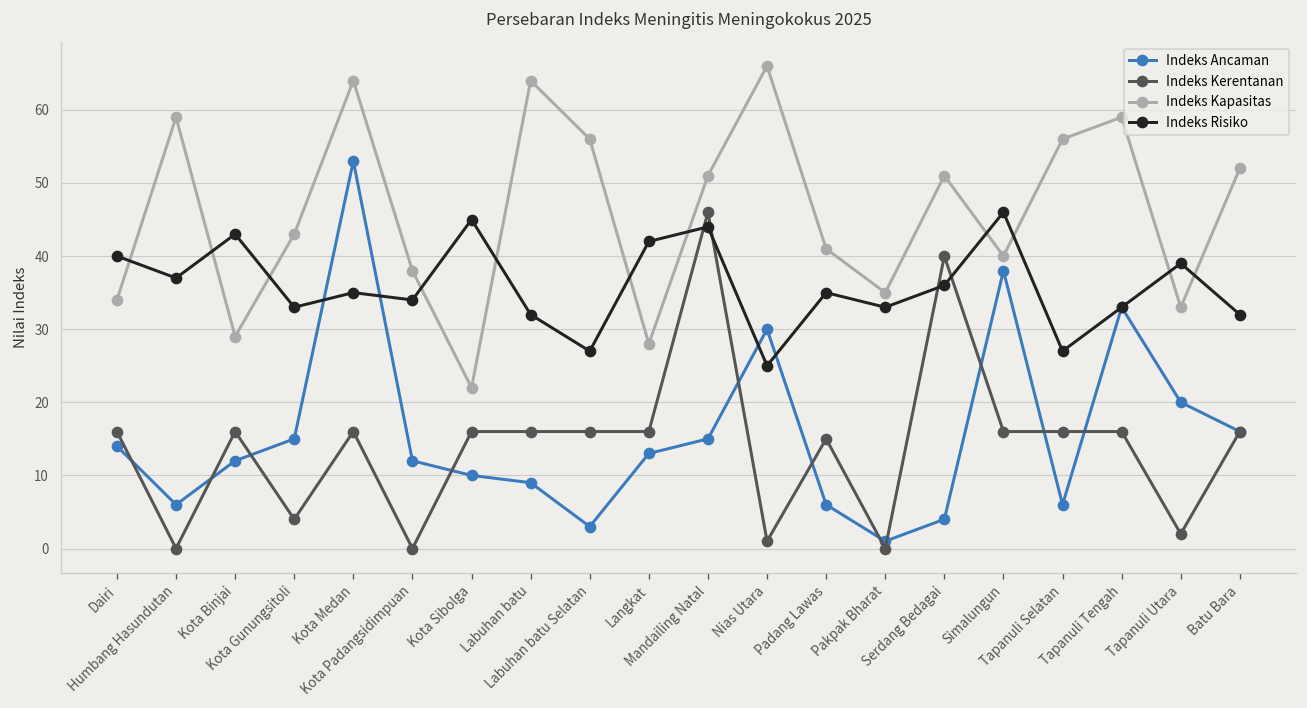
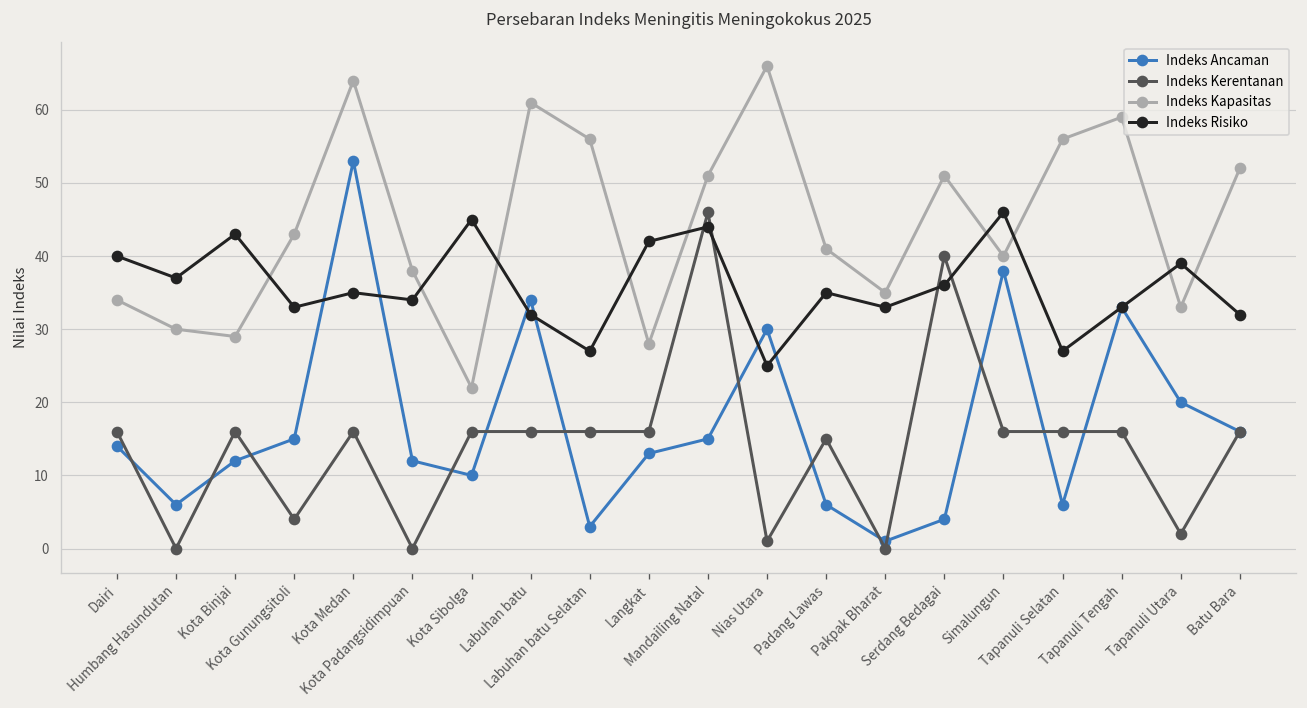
  {
    "Indeks Ancaman": {
      "Dairi": 14,
      "Humbang Hasundutan": 6,
      "Kota Binjai": 12,
      "Kota Gunungsitoli": 15,
      "Kota Medan": 53,
      "Kota Padangsidimpuan": 12,
      "Kota Sibolga": 10,
-     "Labuhan batu": 9,
+     "Labuhan batu": 34,
      "Labuhan batu Selatan": 3,
      "Langkat": 13,
      "Mandailing Natal": 15,
      "Nias Utara": 30,
      "Padang Lawas": 6,
      "Pakpak Bharat": 1,
      "Serdang Bedagai": 4,
      "Simalungun": 38,
      "Tapanuli Selatan": 6,
      "Tapanuli Utara": 20
    },
    "Indeks Kerentanan": {
      "Dairi": 16,
      "Humbang Hasundutan": 0,
      "Kota Binjai": 16,
      "Kota Gunungsitoli": 4,
      "Kota Medan": 16,
      "Kota Padangsidimpuan": 0,
      "Kota Sibolga": 16,
      "Labuhan batu": 16,
      "Labuhan batu Selatan": 16,
      "Langkat": 16,
      "Mandailing Natal": 46,
      "Nias Utara": 1,
      "Padang Lawas": 15,
      "Pakpak Bharat": 0,
      "Serdang Bedagai": 40,
      "Simalungun": 16,
      "Tapanuli Selatan": 16,
      "Tapanuli Tengah": 16,
      "Tapanuli Utara": 2
    },
    "Indeks Kapasitas": {
      "Dairi": 34,
-     "Humbang Hasundutan": 59,
+     "Humbang Hasundutan": 30,
      "Kota Binjai": 29,
      "Kota Gunungsitoli": 43,
      "Kota Medan": 64,
      "Kota Padangsidimpuan": 38,
      "Kota Sibolga": 22,
-     "Labuhan batu": 64,
+     "Labuhan batu": 61,
      "Labuhan batu Selatan": 56,
      "Langkat": 28,
      "Mandailing Natal": 51,
      "Nias Utara": 66,
      "Padang Lawas": 41,
      "Pakpak Bharat": 35,
      "Serdang Bedagai": 51,
      "Simalungun": 40,
      "Tapanuli Selatan": 56,
      "Tapanuli Tengah": 59,
      "Tapanuli Utara": 33,
      "Batu Bara": 52
    },
    "Indeks Risiko": {
      "Dairi": 40,
      "Humbang Hasundutan": 37,
      "Kota Binjai": 43,
      "Kota Gunungsitoli": 33,
      "Kota Medan": 35,
      "Kota Padangsidimpuan": 34,
      "Kota Sibolga": 45,
      "Labuhan batu": 32,
      "Labuhan batu Selatan": 27,
      "Langkat": 42,
      "Mandailing Natal": 44,
      "Nias Utara": 25,
      "Padang Lawas": 35,
      "Pakpak Bharat": 33,
      "Serdang Bedagai": 36,
      "Simalungun": 46,
      "Tapanuli Selatan": 27,
      "Tapanuli Utara": 39,
      "Batu Bara": 32
    }
  }
